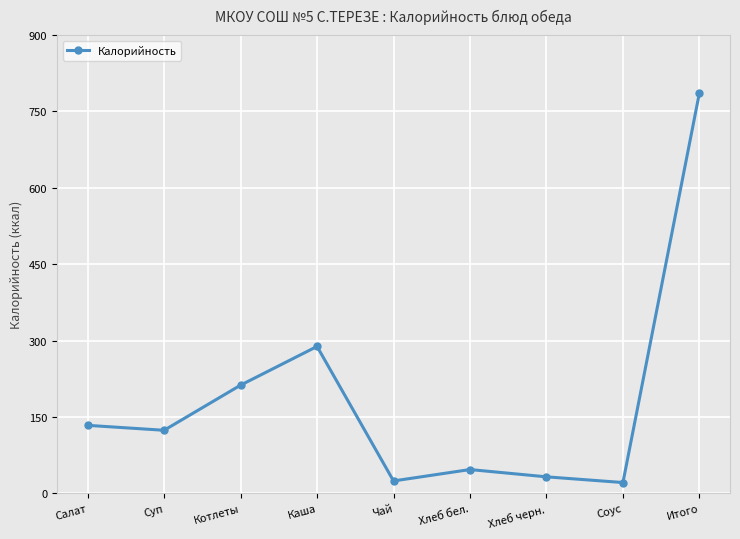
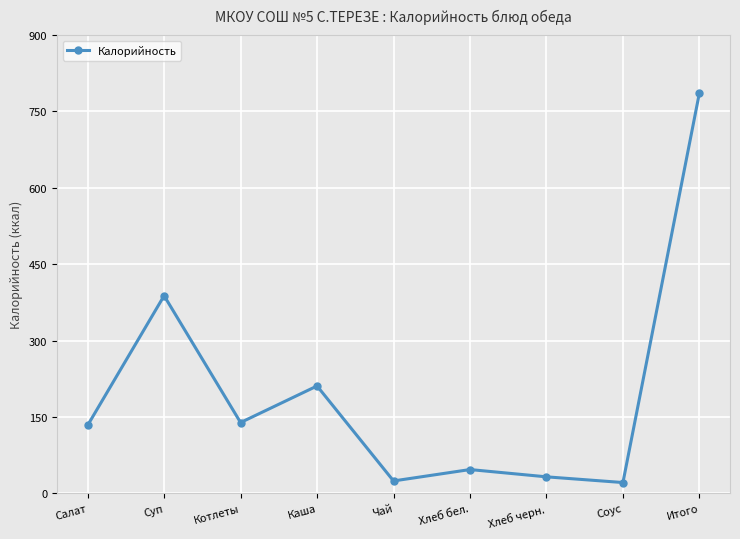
  {
    "Салат": 130,
-   "Суп": 120,
-   "Котлеты": 210,
-   "Каша": 290,
+   "Суп": 390,
+   "Котлеты": 140,
+   "Каша": 210,
    "Чай": 20,
    "Хлеб бел.": 50,
    "Хлеб черн.": 30,
    "Соус": 20,
    "Итого": 790
  }
